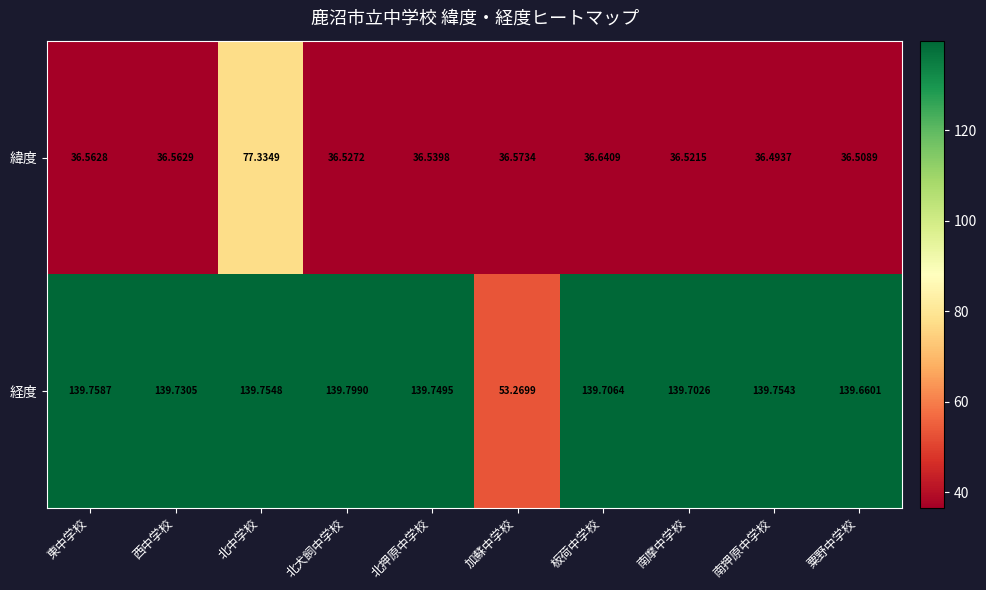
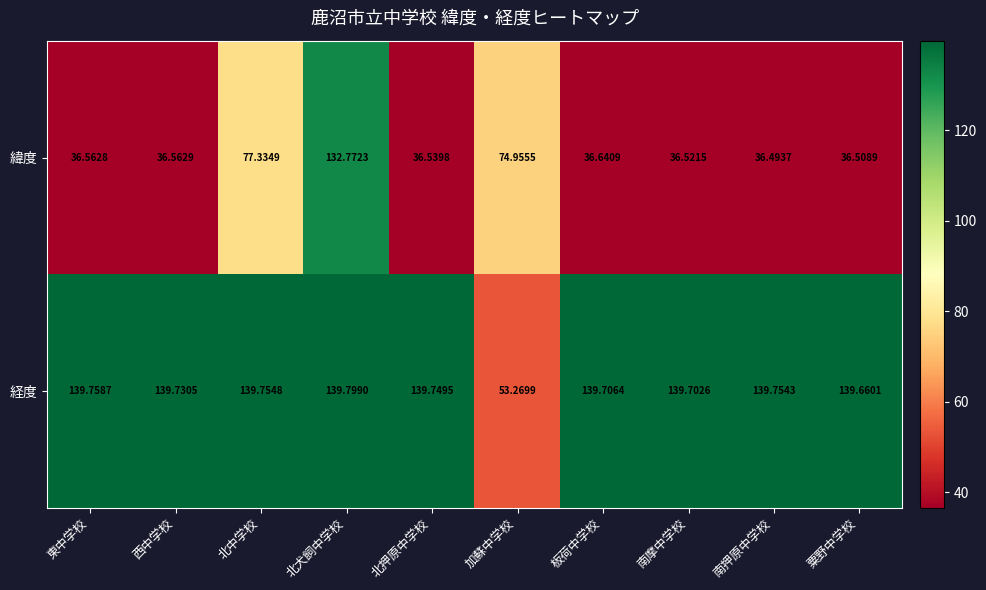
  {
    "緯度": {
      "東中学校": 36.5628,
      "西中学校": 36.5629,
      "北中学校": 77.3349,
-     "北犬飼中学校": 36.5272,
+     "北犬飼中学校": 132.7723,
      "北押原中学校": 36.5398,
-     "加蘇中学校": 36.5734,
+     "加蘇中学校": 74.9555,
      "板荷中学校": 36.6409,
      "南摩中学校": 36.5215,
      "南押原中学校": 36.4937,
      "粟野中学校": 36.5089
    },
    "経度": {
      "東中学校": 139.7587,
      "西中学校": 139.7305,
      "北中学校": 139.7548,
      "北犬飼中学校": 139.7990,
      "北押原中学校": 139.7495,
      "加蘇中学校": 53.2699,
      "板荷中学校": 139.7064,
      "南摩中学校": 139.7026,
      "南押原中学校": 139.7543,
      "粟野中学校": 139.6601
    }
  }
